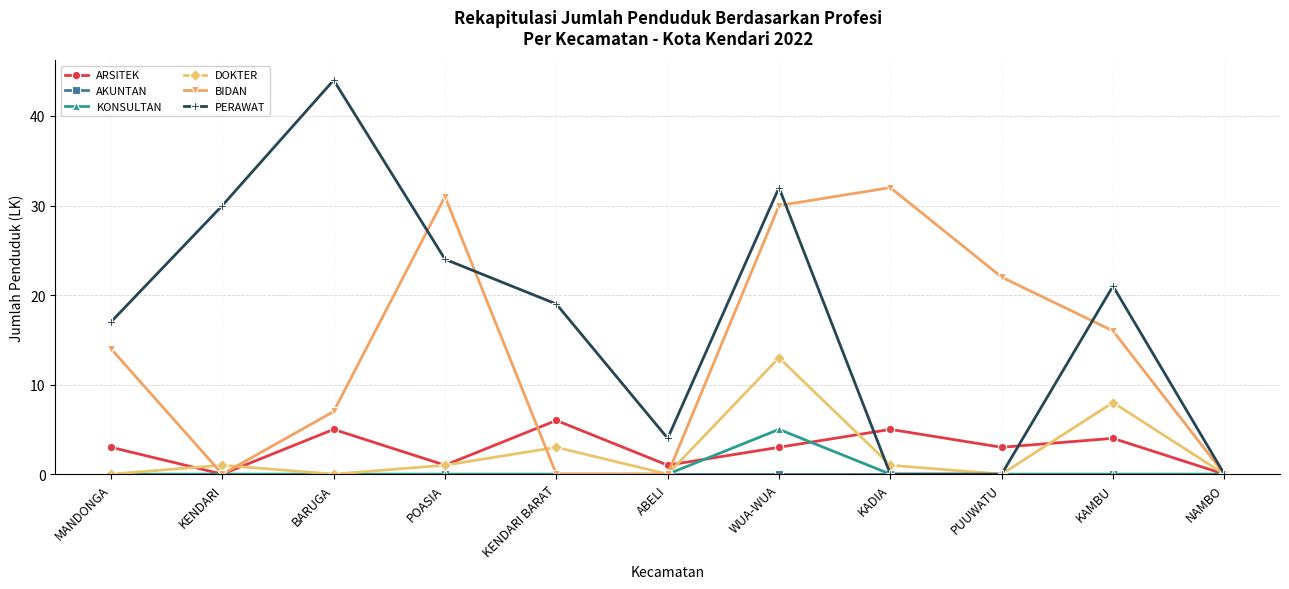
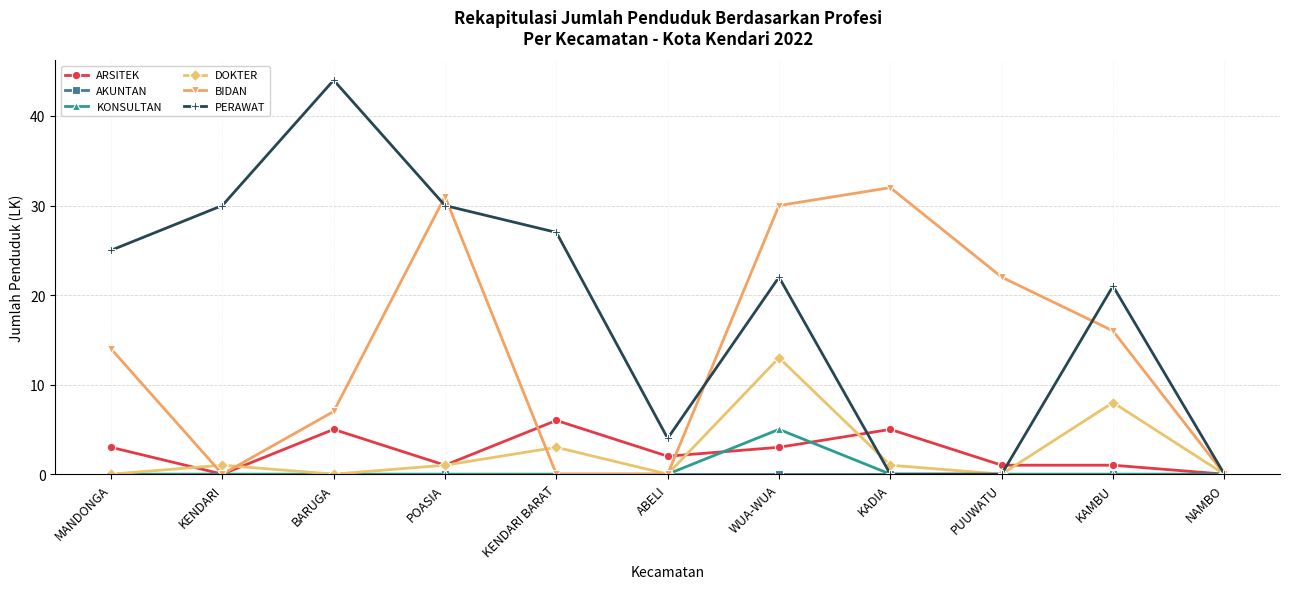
  {
    "ARSITEK": {
      "MANDONGA": 3,
      "BARUGA": 5,
      "KENDARI BARAT": 6,
-     "ABELI": 1,
+     "ABELI": 2,
      "WUA-WUA": 3,
      "KADIA": 5,
-     "PUUWATU": 3,
-     "KAMBU": 4
+     "PUUWATU": 1,
+     "KAMBU": 1
    },
    "PERAWAT": {
-     "MANDONGA": 17,
+     "MANDONGA": 25,
      "KENDARI": 30,
      "BARUGA": 44,
-     "POASIA": 24,
-     "KENDARI BARAT": 19,
+     "POASIA": 30,
+     "KENDARI BARAT": 27,
      "ABELI": 4,
-     "WUA-WUA": 32,
+     "WUA-WUA": 22,
      "KAMBU": 21
    }
  }
